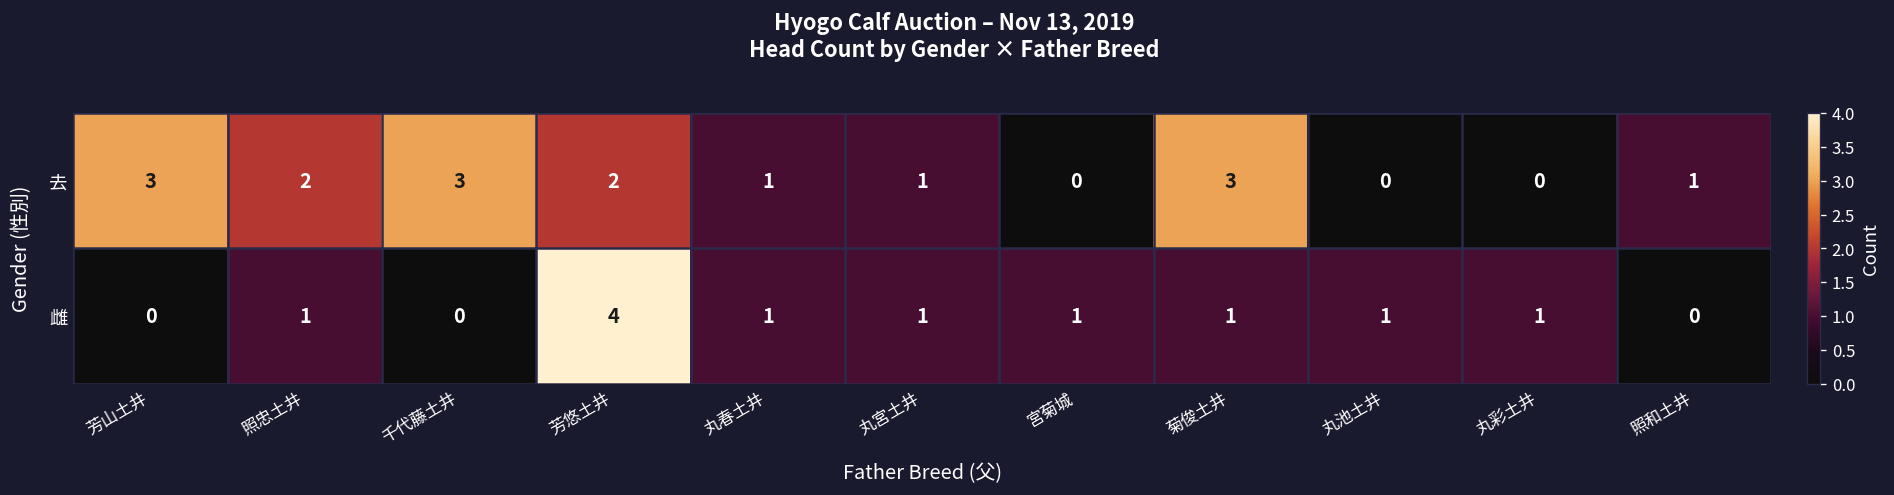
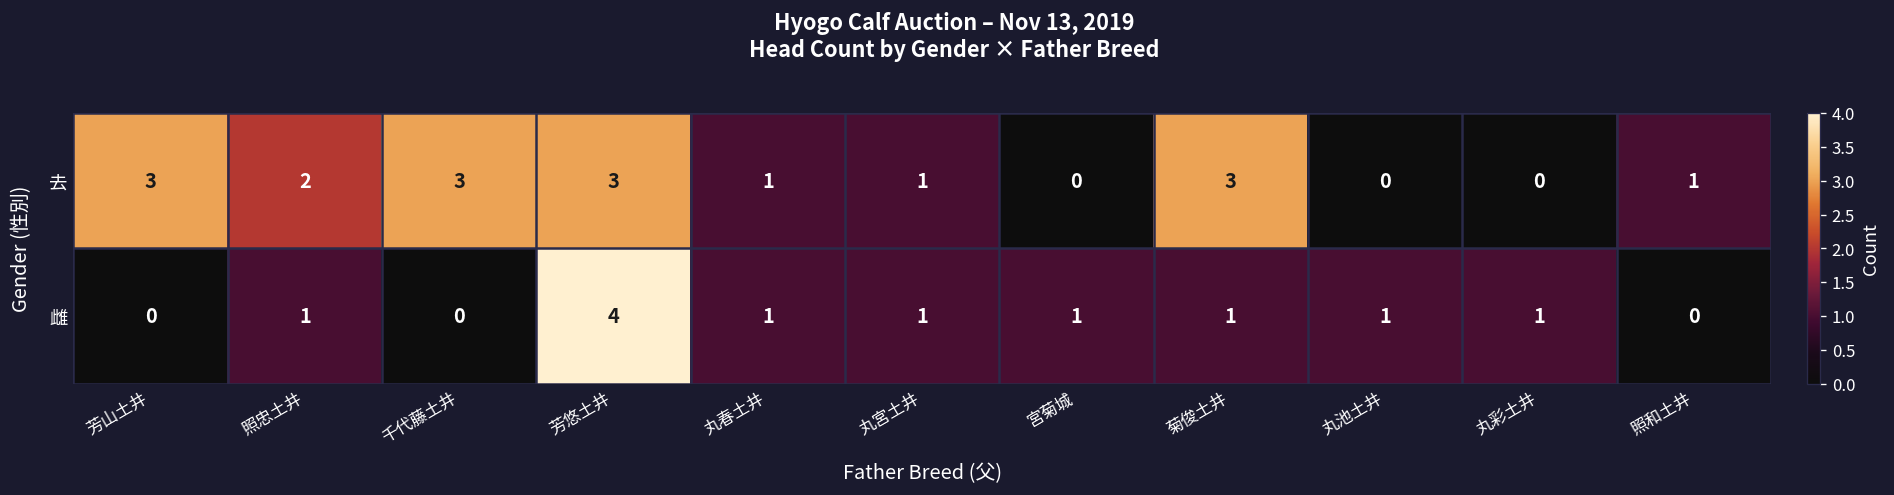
  {
    "去": {
      "芳山土井": 3,
      "照忠土井": 2,
      "千代藤土井": 3,
-     "芳悠土井": 2,
+     "芳悠土井": 3,
      "丸春土井": 1,
      "丸宮土井": 1,
      "宮菊城": 0,
      "菊俊土井": 3,
      "丸池土井": 0,
      "丸彩土井": 0,
      "照和土井": 1
    },
    "雌": {
      "芳山土井": 0,
      "照忠土井": 1,
      "千代藤土井": 0,
      "芳悠土井": 4,
      "丸春土井": 1,
      "丸宮土井": 1,
      "宮菊城": 1,
      "菊俊土井": 1,
      "丸池土井": 1,
      "丸彩土井": 1,
      "照和土井": 0
    }
  }
